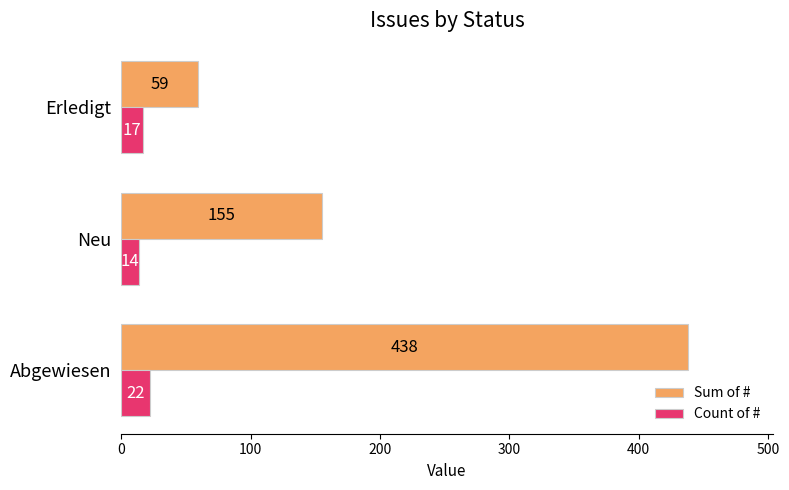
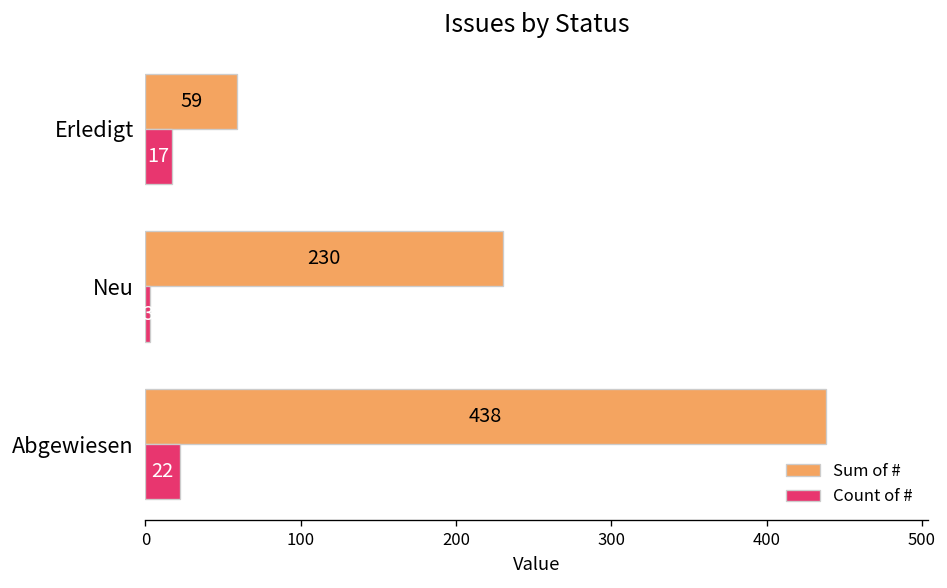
  {
    "Sum of #": {
      "Erledigt": 59,
-     "Neu": 155,
+     "Neu": 230,
      "Abgewiesen": 438
    },
    "Count of #": {
-     "Neu": 14
+     "Neu": 3
    }
  }
